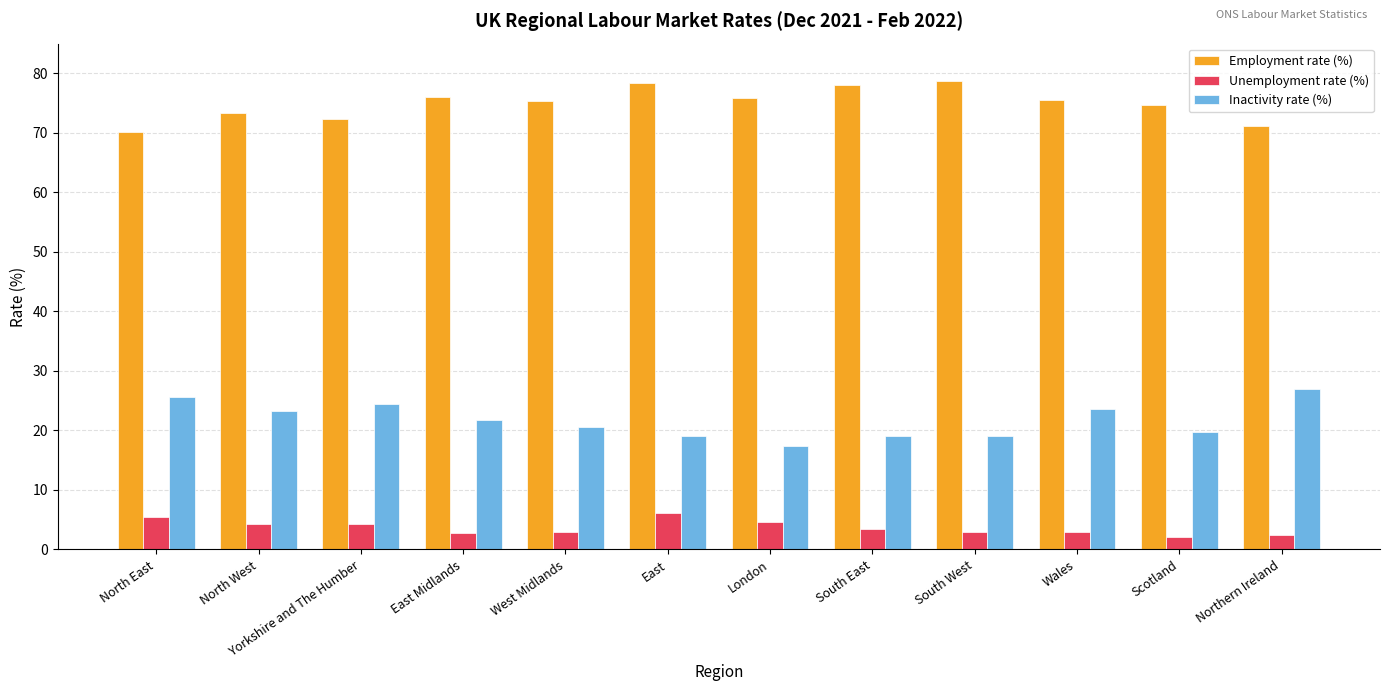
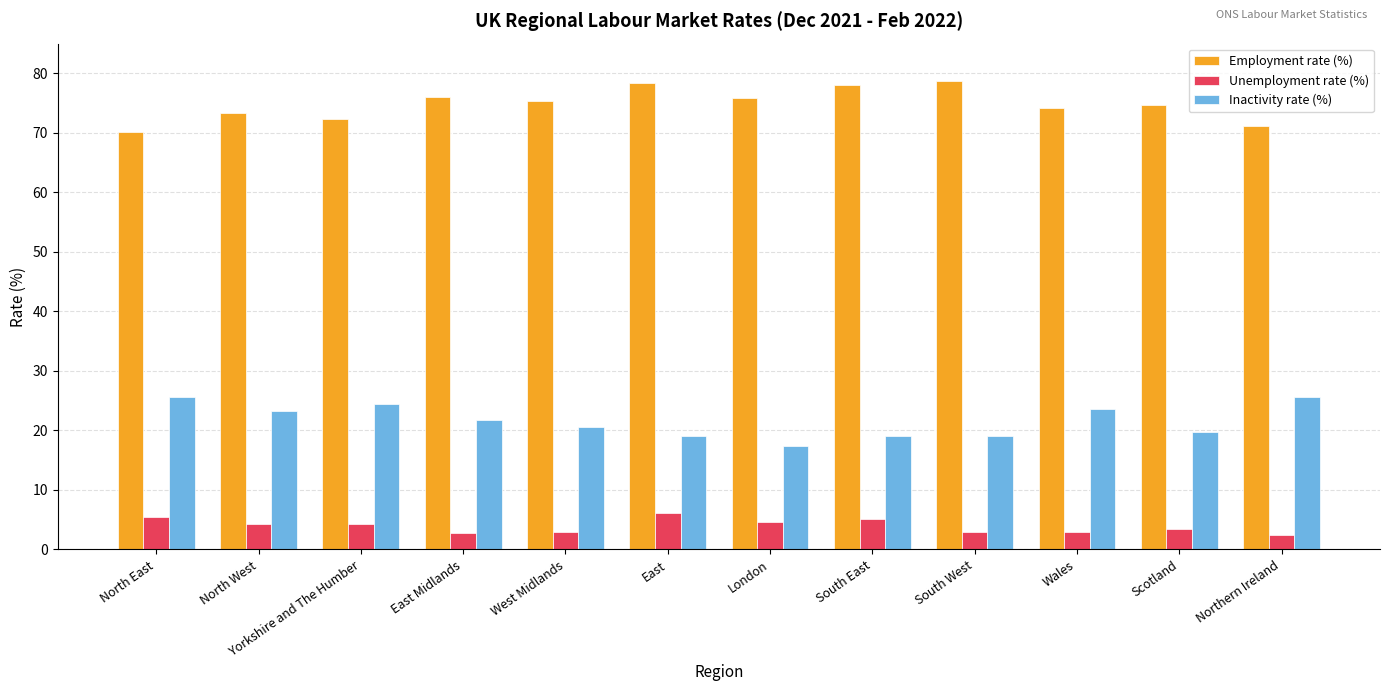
  {
    "Employment rate (%)": {
      "North East": 70,
      "North West": 73,
      "Yorkshire and The Humber": 72,
      "East Midlands": 76,
      "West Midlands": 75,
      "East": 78,
      "London": 76,
      "South East": 78,
      "South West": 79,
-     "Wales": 76,
+     "Wales": 74,
      "Scotland": 75,
      "Northern Ireland": 71
    },
    "Unemployment rate (%)": {
      "North East": 5,
      "North West": 4,
      "Yorkshire and The Humber": 4,
      "East Midlands": 3,
      "West Midlands": 3,
      "East": 6,
      "London": 5,
-     "South East": 3,
+     "South East": 5,
      "South West": 3,
      "Wales": 3,
-     "Scotland": 2,
+     "Scotland": 4,
      "Northern Ireland": 3
    },
    "Inactivity rate (%)": {
      "North East": 26,
      "North West": 23,
      "Yorkshire and The Humber": 25,
      "East Midlands": 22,
      "West Midlands": 21,
      "East": 19,
      "London": 17,
      "South East": 19,
      "South West": 19,
      "Wales": 24,
      "Scotland": 20,
-     "Northern Ireland": 27
+     "Northern Ireland": 26
    }
  }
